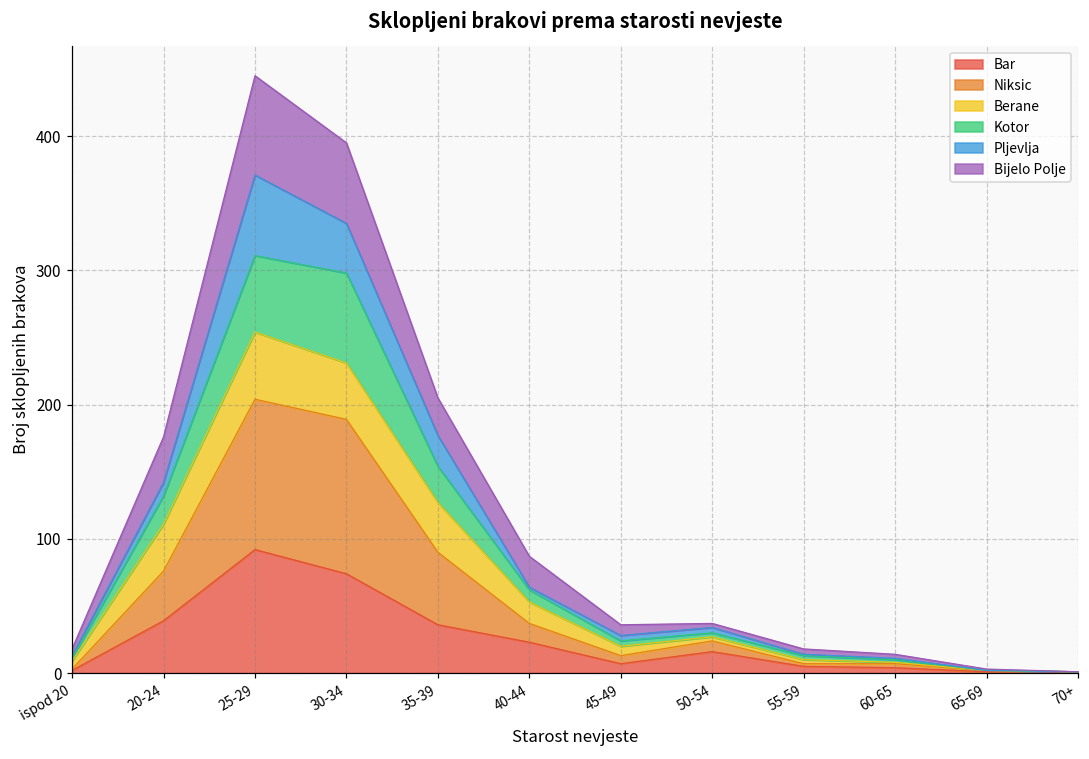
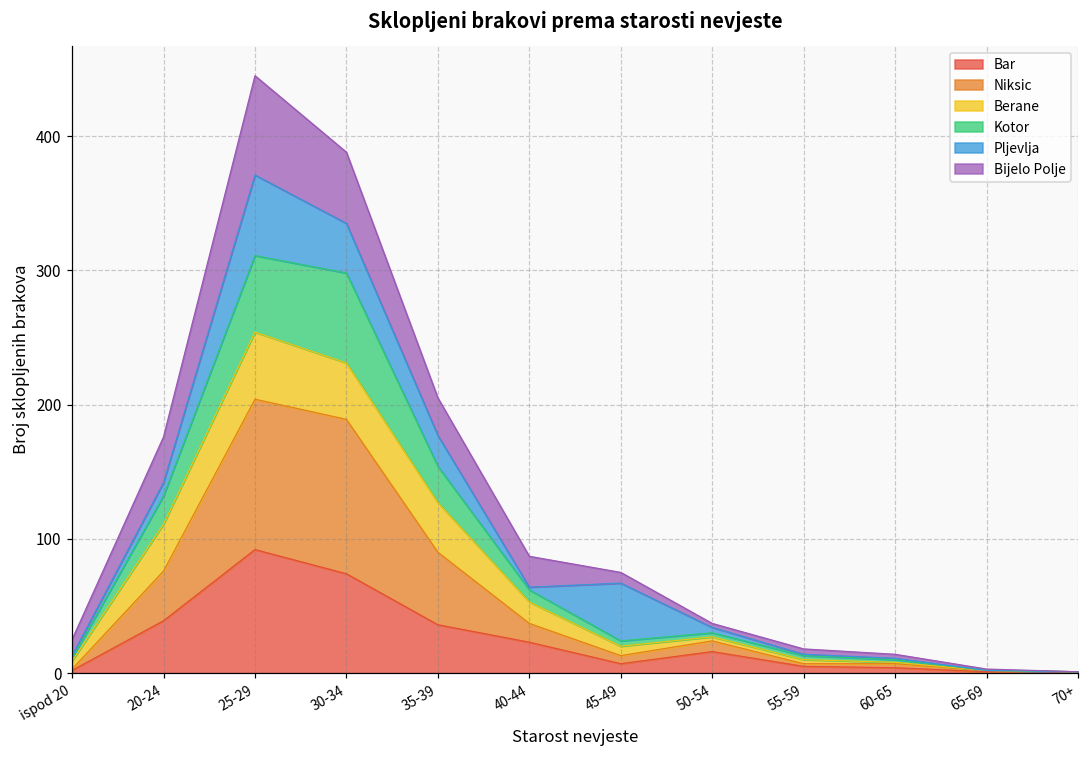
  {
    "Berane": {
      "20-24": 35,
      "25-29": 50,
      "30-34": 42,
      "35-39": 37,
      "40-44": 16,
      "45-49": 7,
      "50-54": 3,
      "55-59": 3
    },
    "Kotor": {
      "20-24": 21,
      "25-29": 57,
      "30-34": 67,
      "35-39": 27,
      "45-49": 4,
      "50-54": 3
    },
    "Pljevlja": {
      "20-24": 10,
      "25-29": 60,
      "30-34": 37,
      "35-39": 23,
-     "45-49": 4,
+     "45-49": 43,
      "50-54": 4
    },
    "Bijelo Polje": {
-     "ispod 20": 5,
+     "ispod 20": 12,
      "20-24": 34,
      "25-29": 74,
-     "30-34": 60,
+     "30-34": 53,
      "35-39": 28,
      "40-44": 23,
      "45-49": 8,
      "50-54": 3,
      "55-59": 4,
      "60-65": 3
    }
  }
